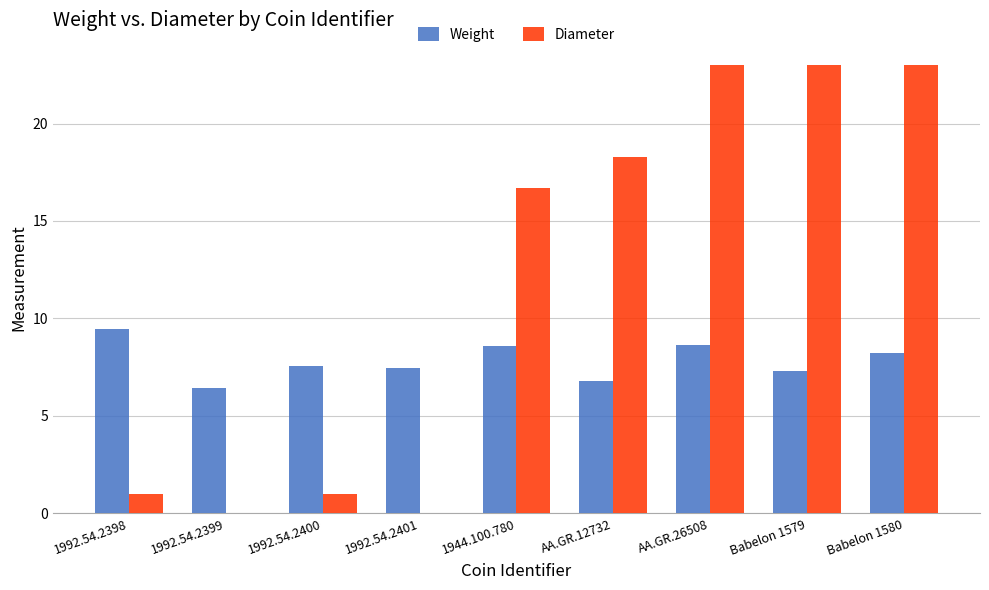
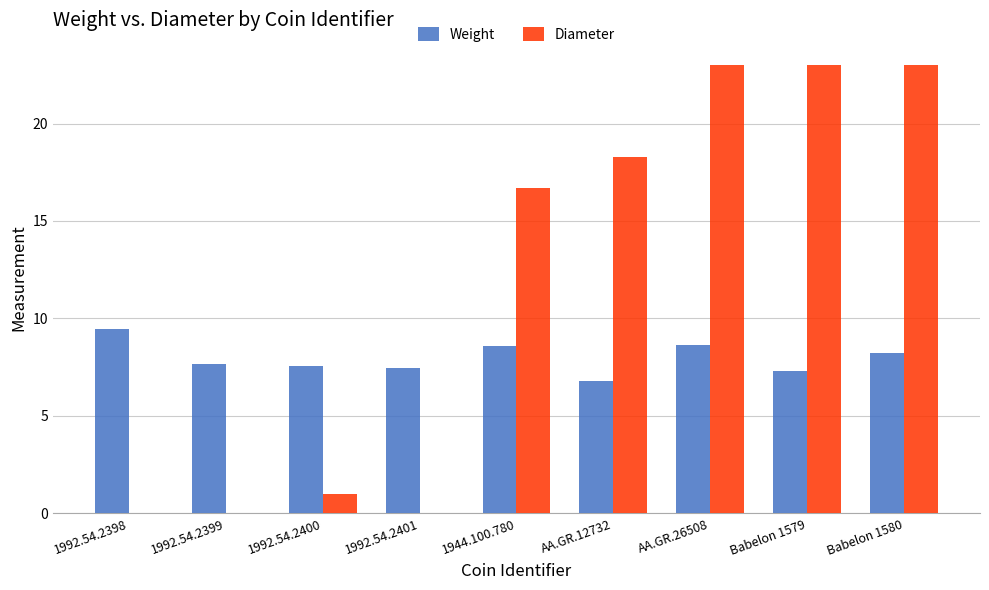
  {
    "Weight": {
      "1992.54.2398": 9.4,
-     "1992.54.2399": 6.4,
+     "1992.54.2399": 7.7,
      "1992.54.2400": 7.5,
      "1992.54.2401": 7.5,
      "1944.100.780": 8.6,
      "AA.GR.12732": 6.8,
      "AA.GR.26508": 8.6,
      "Babelon 1579": 7.3,
      "Babelon 1580": 8.2
    },
    "Diameter": {
-     "1992.54.2398": 1,
+     "1992.54.2398": 0,
      "1992.54.2399": 0,
      "1992.54.2400": 1,
      "1992.54.2401": 0,
      "1944.100.780": 16.7,
      "AA.GR.12732": 18.3,
      "AA.GR.26508": 23,
      "Babelon 1579": 23,
      "Babelon 1580": 23
    }
  }
